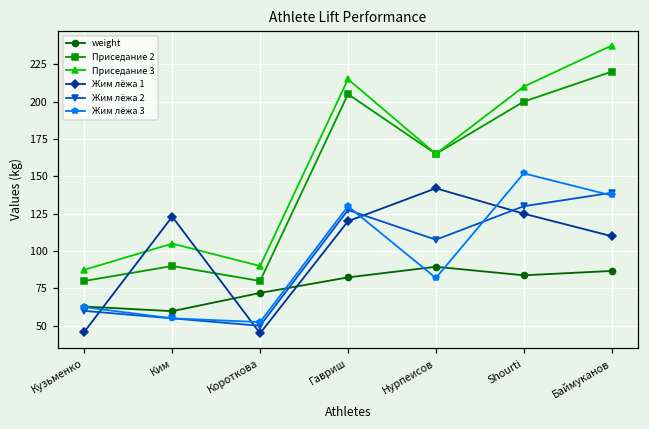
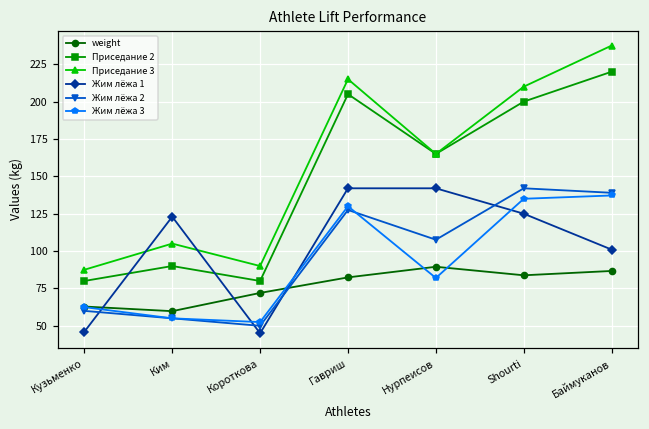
  {
    "Жим лёжа 1": {
      "Кузьменко": 46,
      "Ким": 123,
      "Короткова": 45,
-     "Гавриш": 120,
+     "Гавриш": 142,
      "Нурпеисов": 142,
      "Shourti": 125,
-     "Баймуканов": 110
+     "Баймуканов": 101
    },
    "Жим лёжа 2": {
      "Кузьменко": 60,
      "Короткова": 50,
      "Гавриш": 128,
      "Нурпеисов": 108,
-     "Shourti": 130
+     "Shourti": 142
    },
    "Жим лёжа 3": {
      "Короткова": 53,
      "Гавриш": 130,
      "Нурпеисов": 82,
-     "Shourti": 152
+     "Shourti": 135
    }
  }
